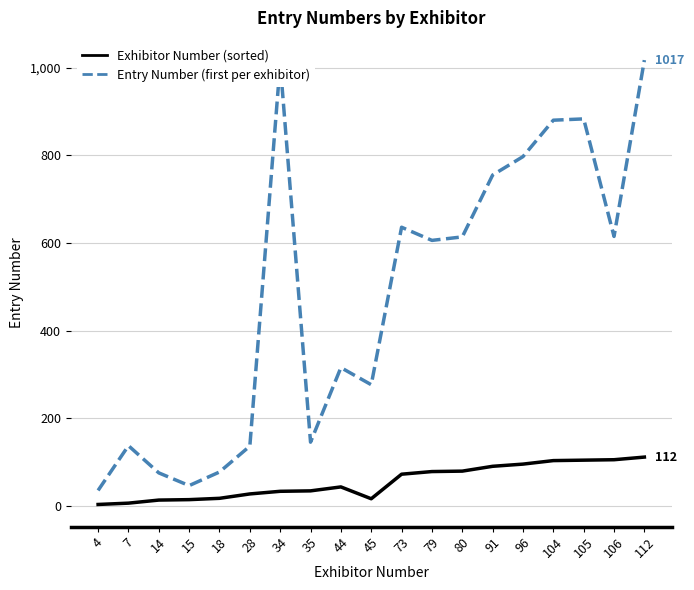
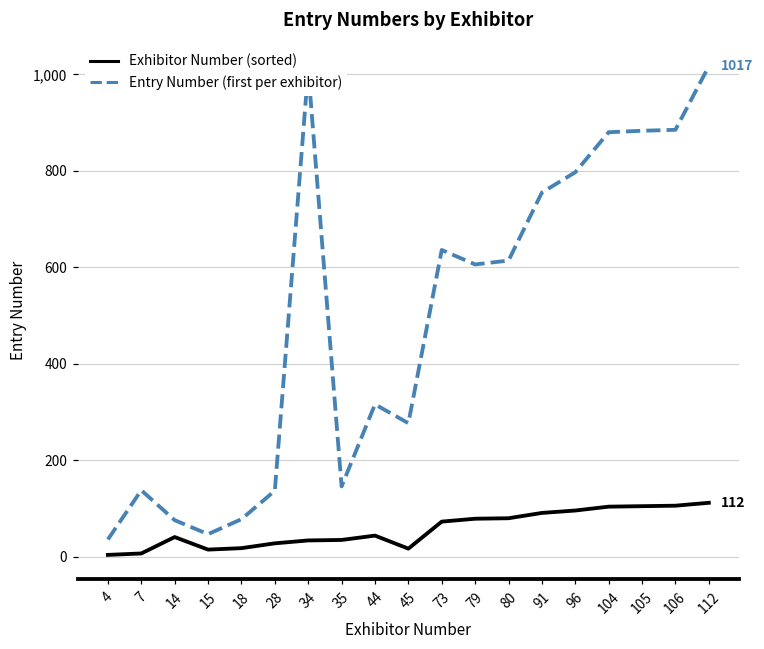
  {
    "Exhibitor Number (sorted)": {
      "4": 0,
      "7": 10,
-     "14": 10,
+     "14": 40,
      "15": 20,
      "18": 20,
      "28": 30,
      "34": 30,
      "35": 40,
      "44": 40,
      "45": 20,
      "73": 70,
      "79": 80,
      "80": 80,
      "91": 90,
      "96": 100,
      "104": 100,
      "105": 110,
      "106": 110
    },
    "Entry Number (first per exhibitor)": {
      "4": 40,
      "7": 140,
      "14": 80,
      "15": 50,
      "18": 80,
      "28": 140,
      "35": 150,
      "44": 320,
      "45": 280,
      "73": 640,
      "79": 610,
      "80": 610,
      "91": 760,
      "96": 800,
      "104": 880,
      "105": 880,
-     "106": 620
+     "106": 890
    }
  }
